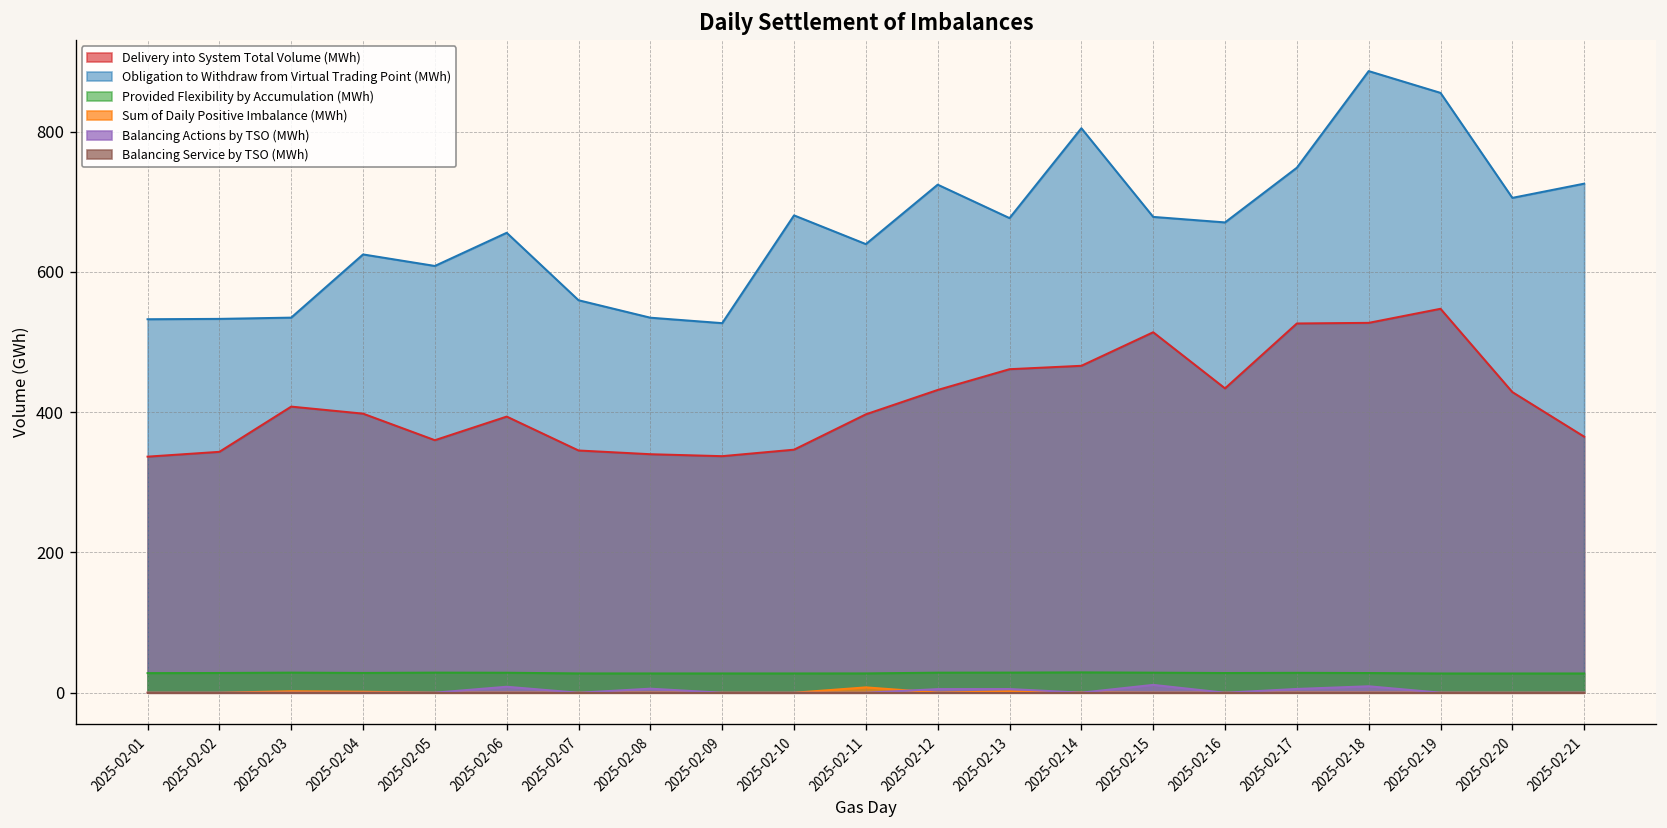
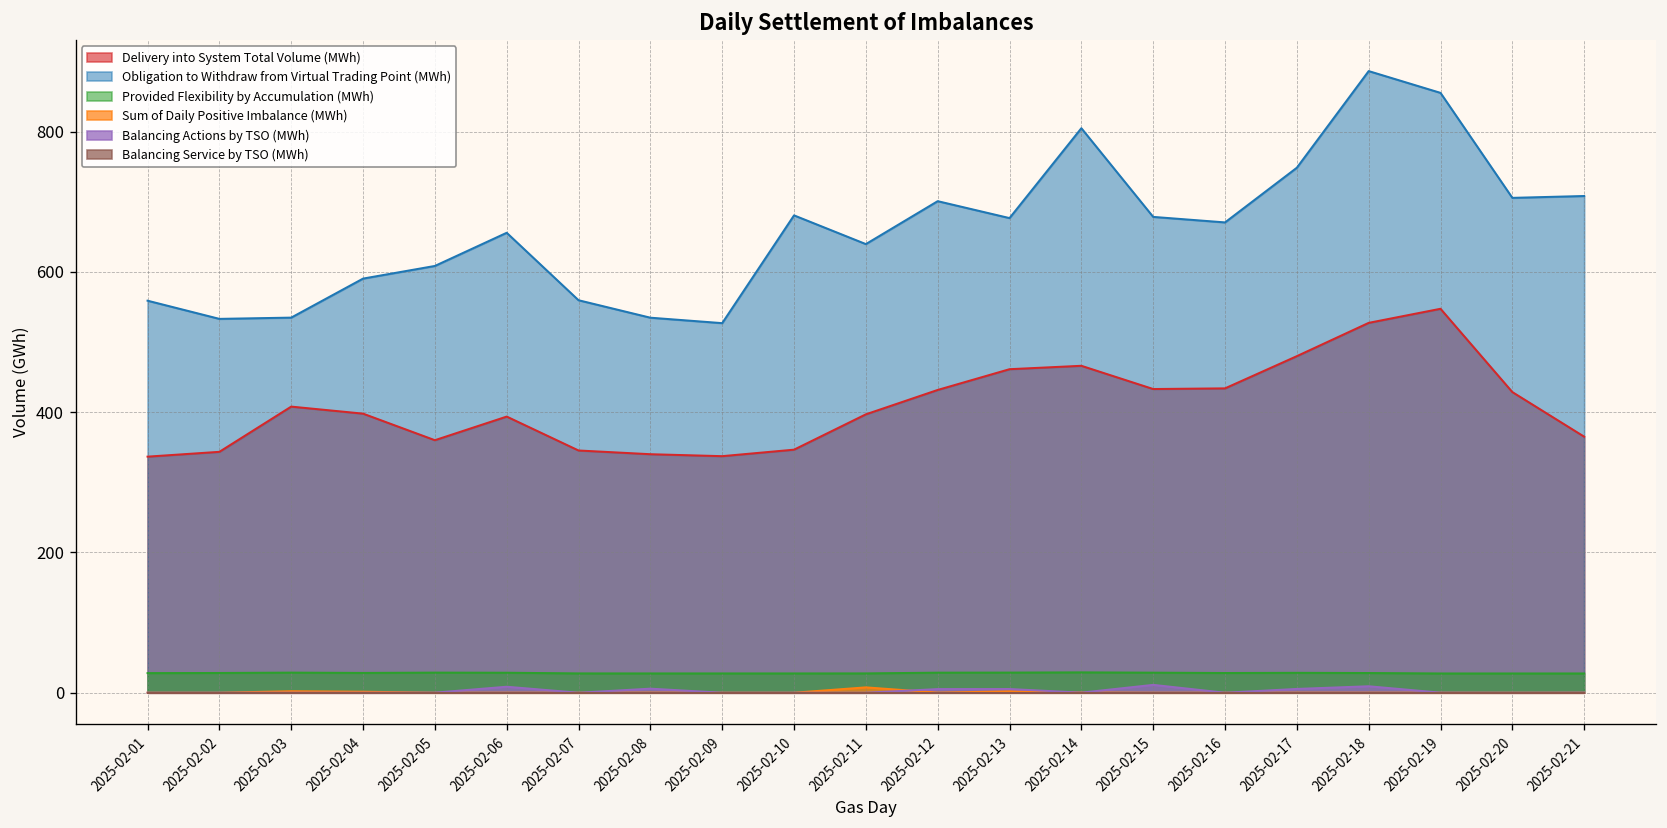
  {
    "Delivery into System Total Volume (MWh)": {
      "2025-02-01": 340,
      "2025-02-02": 340,
      "2025-02-03": 410,
      "2025-02-04": 400,
      "2025-02-05": 360,
      "2025-02-06": 390,
      "2025-02-07": 350,
      "2025-02-08": 340,
      "2025-02-09": 340,
      "2025-02-10": 350,
      "2025-02-11": 400,
      "2025-02-12": 430,
      "2025-02-13": 460,
      "2025-02-14": 470,
-     "2025-02-15": 510,
+     "2025-02-15": 430,
      "2025-02-16": 430,
-     "2025-02-17": 530,
+     "2025-02-17": 480,
      "2025-02-18": 530,
      "2025-02-19": 550,
      "2025-02-20": 430,
      "2025-02-21": 370
    },
    "Obligation to Withdraw from Virtual Trading Point (MWh)": {
-     "2025-02-01": 530,
+     "2025-02-01": 560,
      "2025-02-02": 530,
      "2025-02-03": 530,
-     "2025-02-04": 620,
+     "2025-02-04": 590,
      "2025-02-05": 610,
      "2025-02-06": 660,
      "2025-02-07": 560,
      "2025-02-08": 530,
      "2025-02-09": 530,
      "2025-02-10": 680,
      "2025-02-11": 640,
-     "2025-02-12": 720,
+     "2025-02-12": 700,
      "2025-02-13": 680,
      "2025-02-14": 800,
      "2025-02-15": 680,
      "2025-02-16": 670,
      "2025-02-17": 750,
      "2025-02-18": 890,
      "2025-02-19": 860,
      "2025-02-20": 710,
-     "2025-02-21": 730
+     "2025-02-21": 710
    },
    "Provided Flexibility by Accumulation (MWh)": {
      "2025-02-01": 30,
      "2025-02-02": 30,
      "2025-02-03": 30,
      "2025-02-04": 30,
      "2025-02-05": 30,
      "2025-02-06": 30,
      "2025-02-07": 30,
      "2025-02-08": 30,
      "2025-02-09": 30,
      "2025-02-10": 30,
      "2025-02-11": 30,
      "2025-02-12": 30,
      "2025-02-13": 30,
      "2025-02-14": 30,
      "2025-02-15": 30,
      "2025-02-16": 30,
      "2025-02-17": 30,
      "2025-02-18": 30,
      "2025-02-19": 30,
      "2025-02-20": 30,
      "2025-02-21": 30
    },
    "Sum of Daily Positive Imbalance (MWh)": {
      "2025-02-11": 10
    },
    "Balancing Actions by TSO (MWh)": {
      "2025-02-06": 10,
      "2025-02-08": 10,
      "2025-02-12": 10,
      "2025-02-15": 10,
      "2025-02-17": 10,
      "2025-02-18": 10
    }
  }
